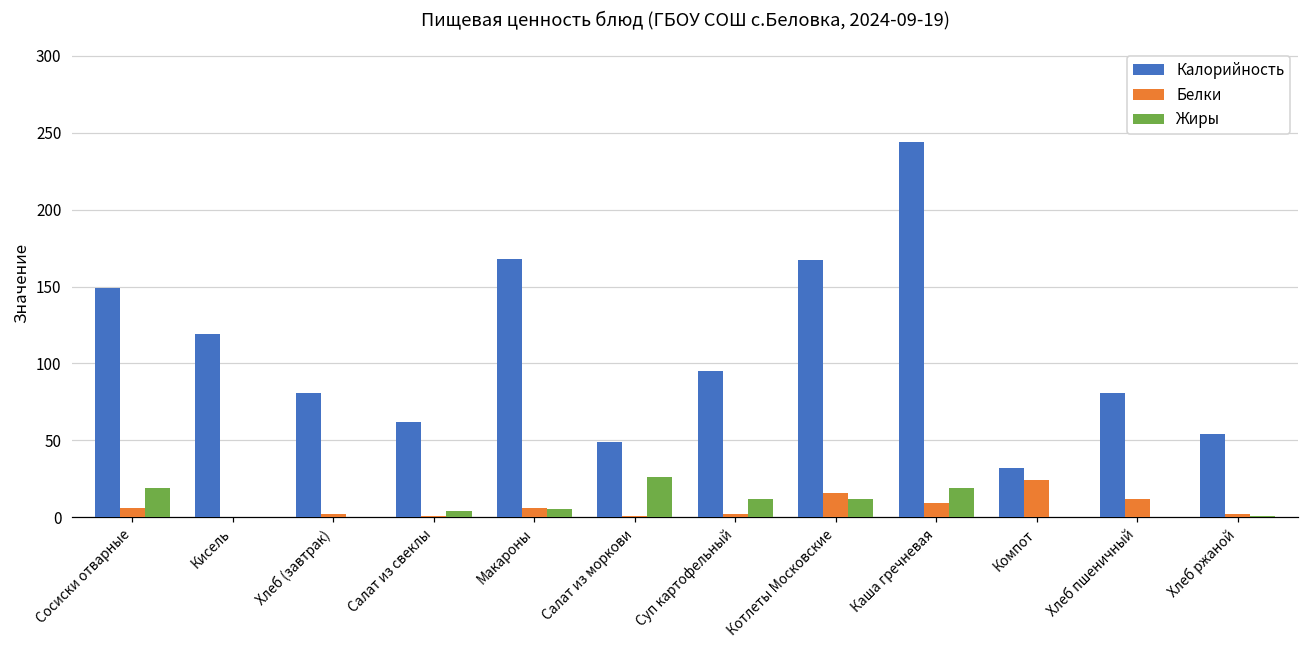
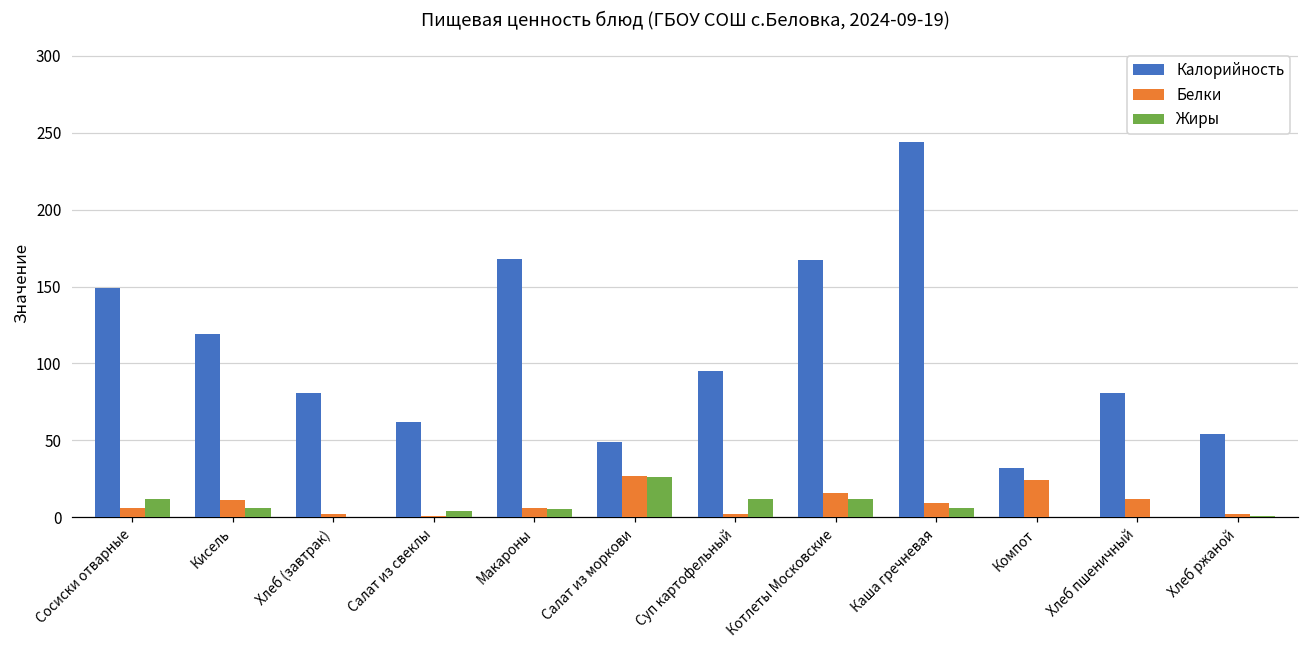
  {
    "Калорийность": {
      "Сосиски отварные": 149,
      "Кисель": 119,
      "Хлеб (завтрак)": 81,
      "Салат из свеклы": 62,
      "Макароны": 168,
      "Салат из моркови": 49,
      "Суп картофельный": 95,
      "Котлеты Московские": 167,
      "Каша гречневая": 244,
      "Компот": 32,
      "Хлеб пшеничный": 81,
      "Хлеб ржаной": 54
    },
    "Белки": {
      "Сосиски отварные": 6,
-     "Кисель": 0,
+     "Кисель": 11,
      "Хлеб (завтрак)": 2,
      "Макароны": 6,
-     "Салат из моркови": 1,
+     "Салат из моркови": 27,
      "Суп картофельный": 2,
      "Котлеты Московские": 16,
      "Каша гречневая": 9,
      "Компот": 24,
      "Хлеб пшеничный": 12,
      "Хлеб ржаной": 2
    },
    "Жиры": {
-     "Сосиски отварные": 19,
-     "Кисель": 0,
+     "Сосиски отварные": 12,
+     "Кисель": 6,
      "Хлеб (завтрак)": 0,
      "Салат из свеклы": 4,
      "Макароны": 5,
      "Салат из моркови": 26,
      "Суп картофельный": 12,
      "Котлеты Московские": 12,
-     "Каша гречневая": 19,
+     "Каша гречневая": 6,
      "Компот": 0,
      "Хлеб пшеничный": 0
    }
  }
